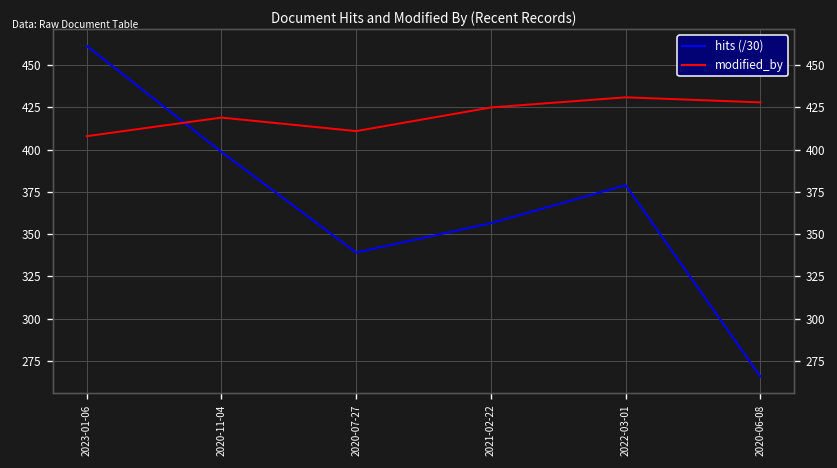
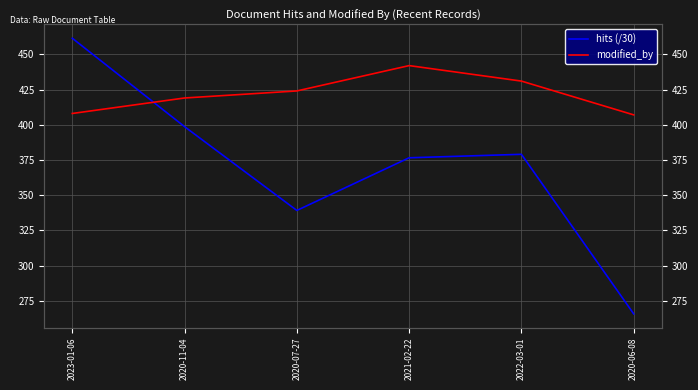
  {
    "hits (/30)": {
      "2023-01-06": 461,
      "2020-11-04": 399,
      "2020-07-27": 339,
-     "2021-02-22": 357,
+     "2021-02-22": 377,
      "2022-03-01": 379,
      "2020-06-08": 266
    },
    "modified_by": {
      "2023-01-06": 408,
      "2020-11-04": 419,
-     "2020-07-27": 411,
-     "2021-02-22": 425,
+     "2020-07-27": 424,
+     "2021-02-22": 442,
      "2022-03-01": 431,
-     "2020-06-08": 428
+     "2020-06-08": 407
    }
  }
